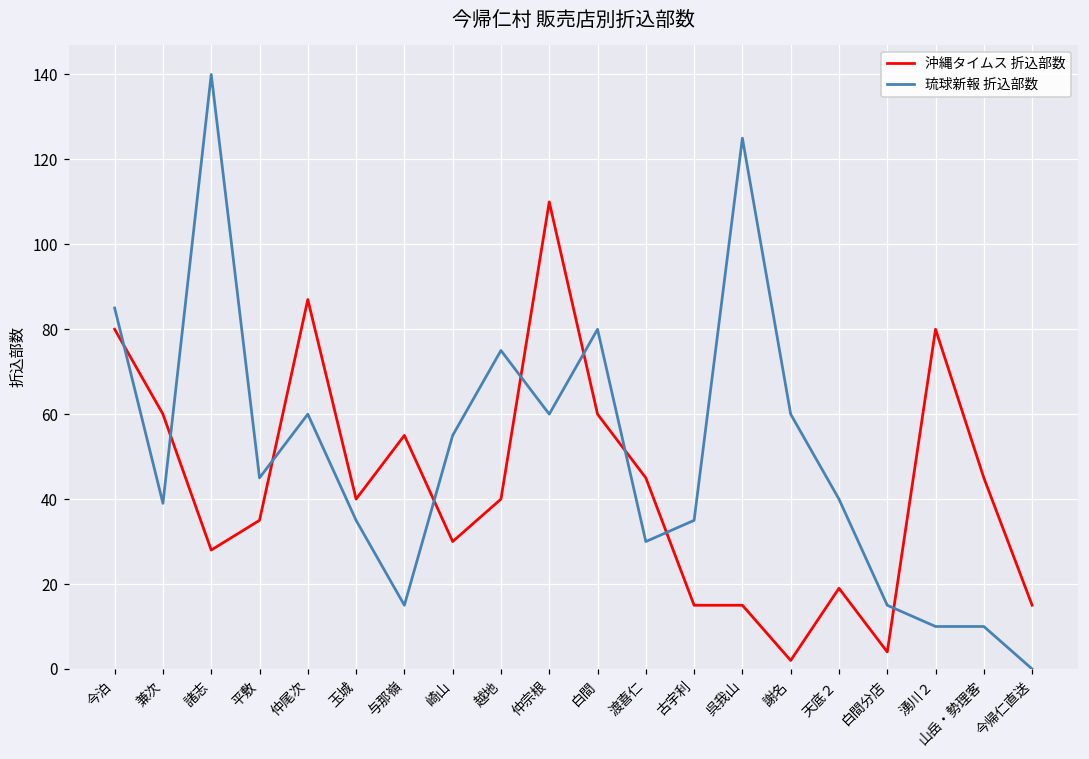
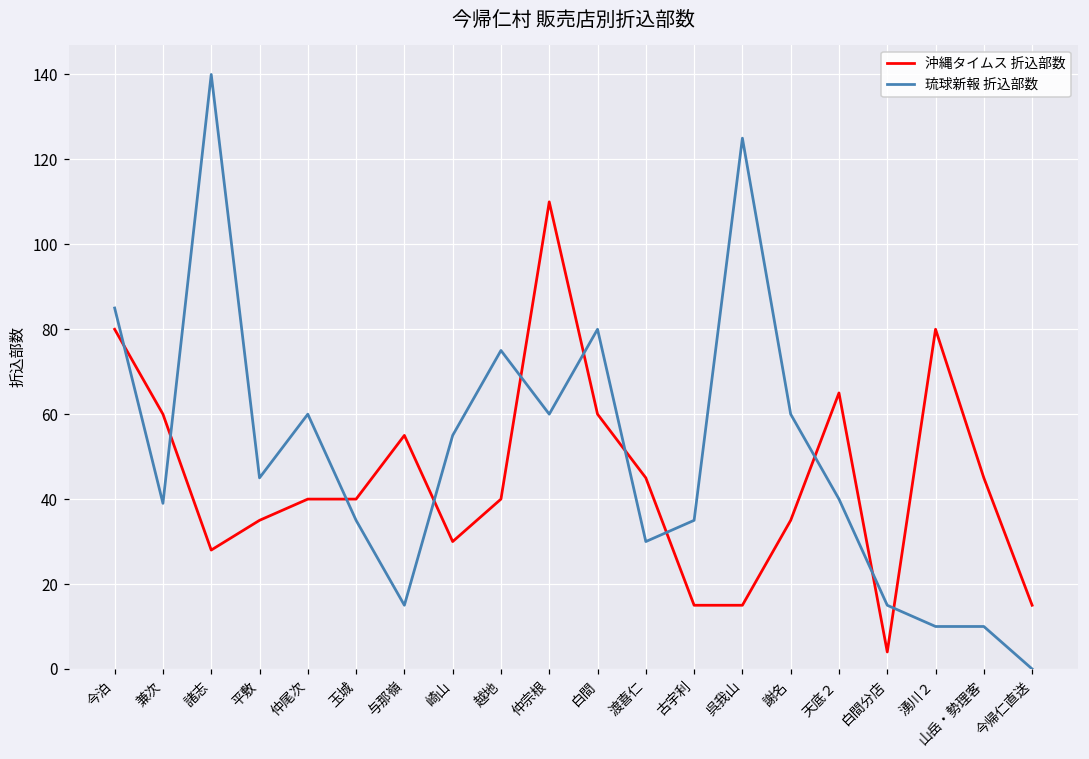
  {
    "沖縄タイムス 折込部数": {
      "今泊": 80,
      "兼次": 60,
      "諸志": 28,
      "平敷": 35,
-     "仲尾次": 87,
+     "仲尾次": 40,
      "玉城": 40,
      "与那嶺": 55,
      "崎山": 30,
      "越地": 40,
      "仲宗根": 110,
      "白間": 60,
      "渡喜仁": 45,
      "古宇利": 15,
      "呉我山": 15,
-     "謝名": 2,
-     "天底２": 19,
+     "謝名": 35,
+     "天底２": 65,
      "白間分店": 4,
      "湧川２": 80,
      "山岳・勢理客": 45,
      "今帰仁直送": 15
    },
    "琉球新報 折込部数": {
      "今泊": 85,
      "兼次": 39,
      "諸志": 140,
      "平敷": 45,
      "仲尾次": 60,
      "玉城": 35,
      "与那嶺": 15,
      "崎山": 55,
      "越地": 75,
      "仲宗根": 60,
      "白間": 80,
      "渡喜仁": 30,
      "古宇利": 35,
      "呉我山": 125,
      "謝名": 60,
      "天底２": 40,
      "白間分店": 15,
      "湧川２": 10,
      "山岳・勢理客": 10,
      "今帰仁直送": 0
    }
  }
